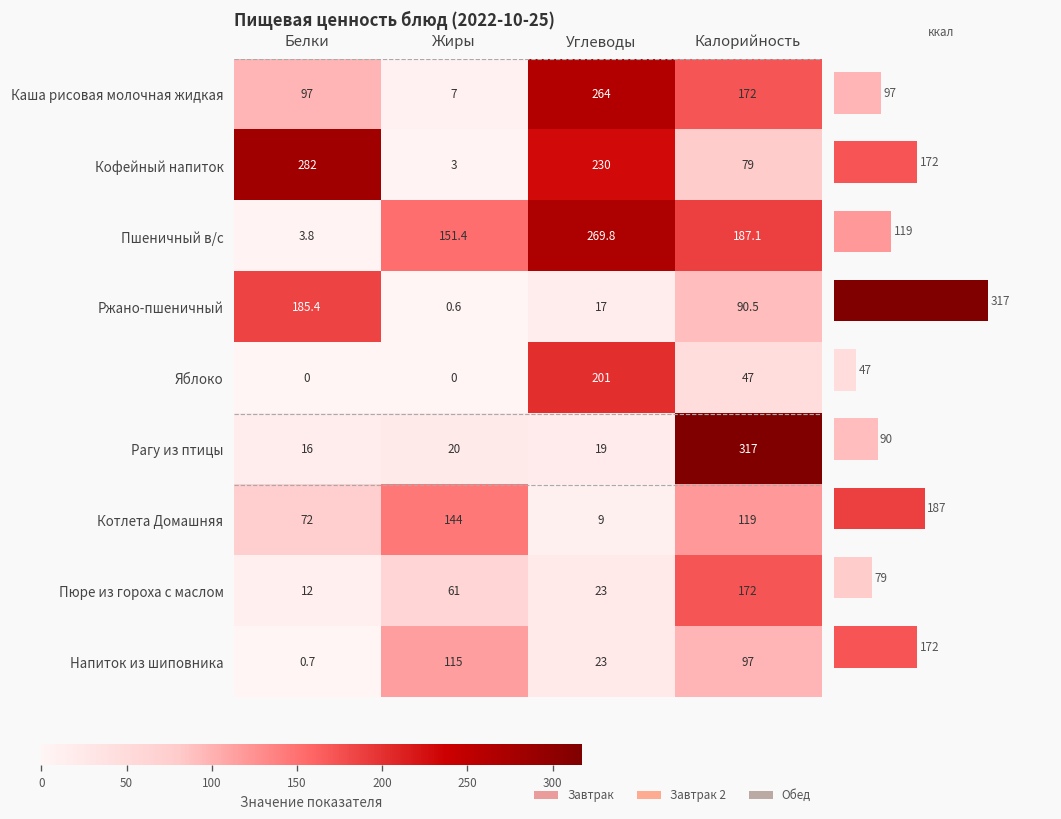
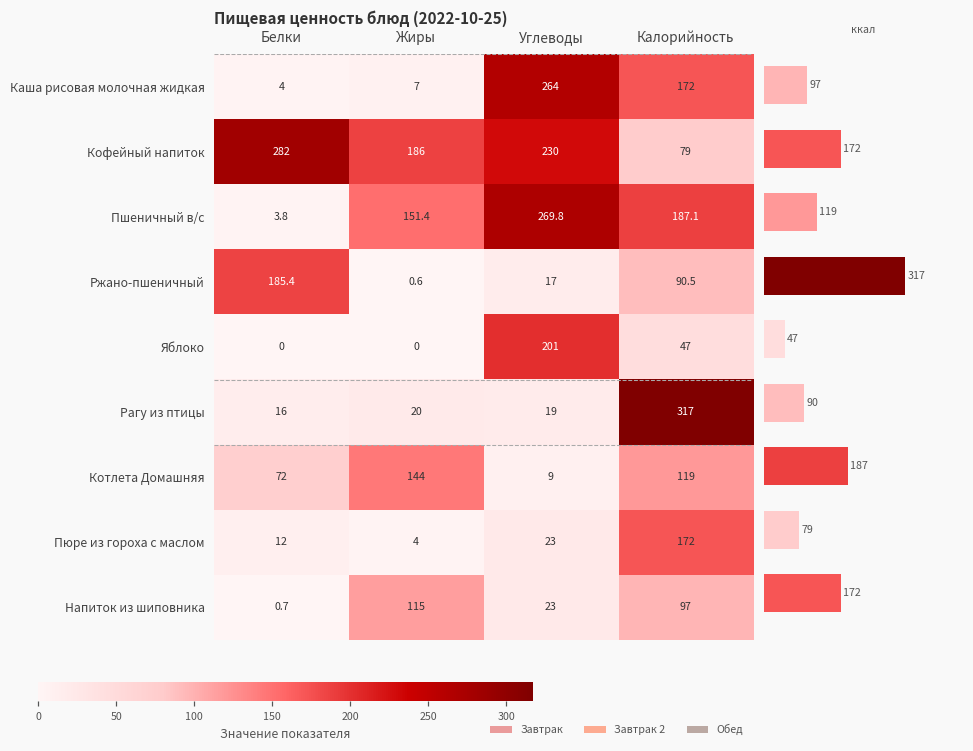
  {
    "Пищевая ценность блюд (2022-10-25)": {
      "Каша рисовая молочная жидкая": {
-       "Белки": 97,
+       "Белки": 4,
        "Жиры": 7,
        "Углеводы": 264,
        "Калорийность": 172
      },
      "Кофейный напиток": {
        "Белки": 282,
-       "Жиры": 3,
+       "Жиры": 186,
        "Углеводы": 230,
        "Калорийность": 79
      },
      "Пшеничный в/с": {
        "Белки": 3.8,
        "Жиры": 151.4,
        "Углеводы": 269.8,
        "Калорийность": 187.1
      },
      "Ржано-пшеничный": {
        "Белки": 185.4,
        "Жиры": 0.6,
        "Углеводы": 17,
        "Калорийность": 90.5
      },
      "Яблоко": {
        "Белки": 0,
        "Жиры": 0,
        "Углеводы": 201,
        "Калорийность": 47
      },
      "Рагу из птицы": {
        "Белки": 16,
        "Жиры": 20,
        "Углеводы": 19,
        "Калорийность": 317
      },
      "Котлета Домашняя": {
        "Белки": 72,
        "Жиры": 144,
        "Углеводы": 9,
        "Калорийность": 119
      },
      "Пюре из гороха с маслом": {
        "Белки": 12,
-       "Жиры": 61,
+       "Жиры": 4,
        "Углеводы": 23,
        "Калорийность": 172
      },
      "Напиток из шиповника": {
        "Белки": 0.7,
        "Жиры": 115,
        "Углеводы": 23,
        "Калорийность": 97
      }
    }
  }
